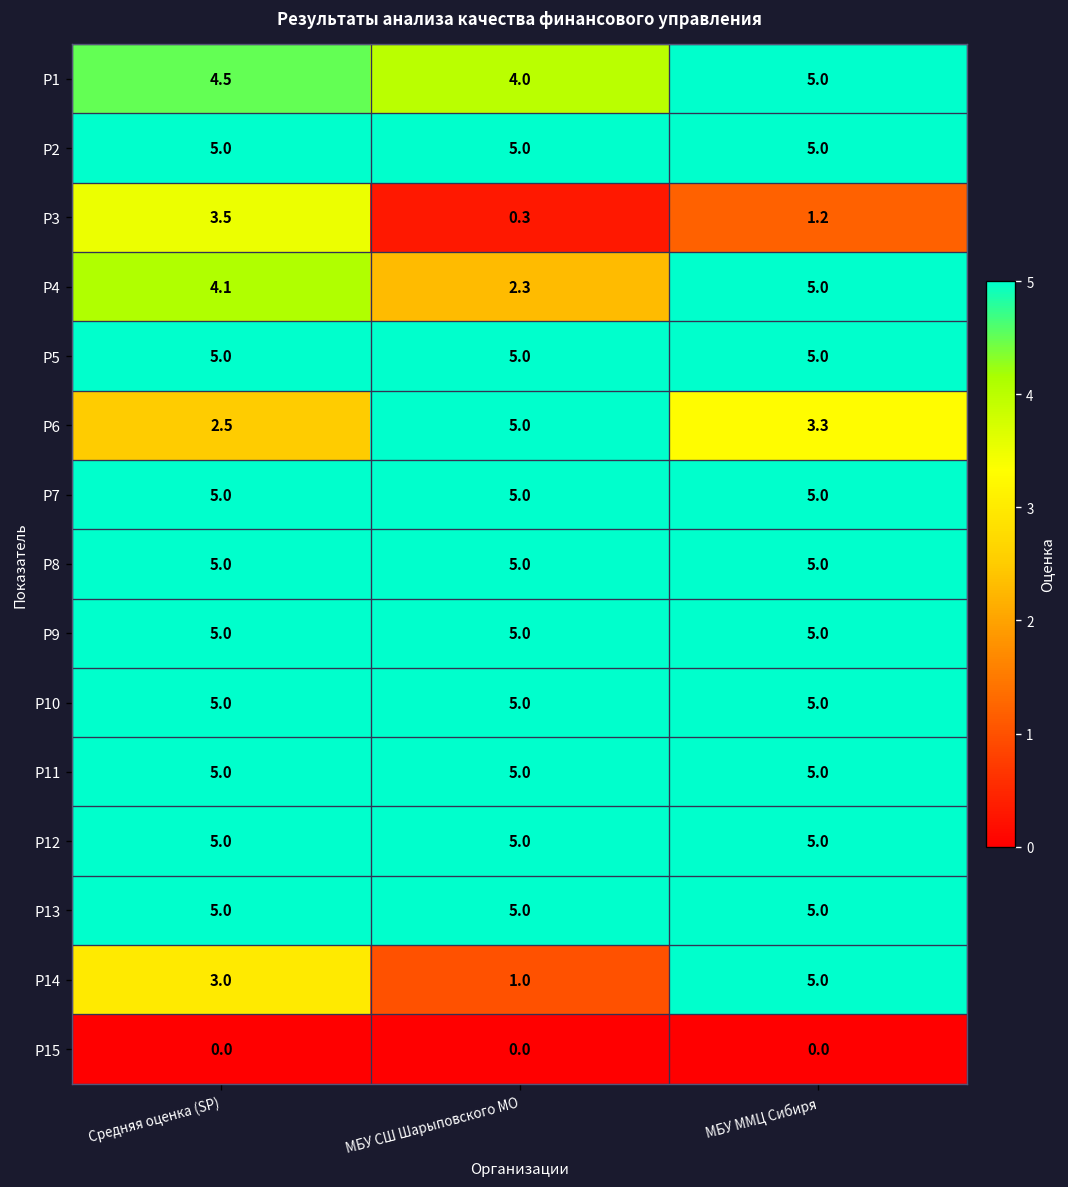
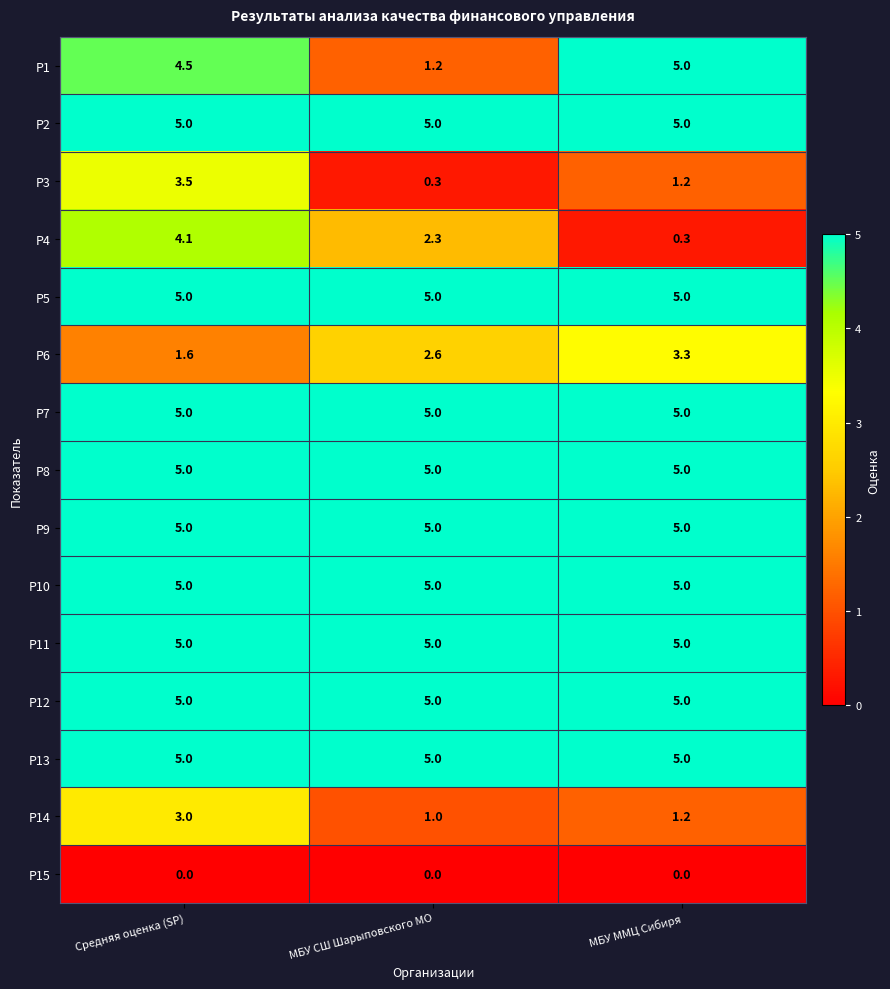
  {
    "Р1": {
      "Средняя оценка (SP)": 4.5,
-     "МБУ СШ Шарыповского МО": 4.0,
+     "МБУ СШ Шарыповского МО": 1.2,
      "МБУ ММЦ Сибиря": 5.0
    },
    "Р2": {
      "Средняя оценка (SP)": 5.0,
      "МБУ СШ Шарыповского МО": 5.0,
      "МБУ ММЦ Сибиря": 5.0
    },
    "Р3": {
      "Средняя оценка (SP)": 3.5,
      "МБУ СШ Шарыповского МО": 0.3,
      "МБУ ММЦ Сибиря": 1.2
    },
    "Р4": {
      "Средняя оценка (SP)": 4.1,
      "МБУ СШ Шарыповского МО": 2.3,
-     "МБУ ММЦ Сибиря": 5.0
+     "МБУ ММЦ Сибиря": 0.3
    },
    "Р5": {
      "Средняя оценка (SP)": 5.0,
      "МБУ СШ Шарыповского МО": 5.0,
      "МБУ ММЦ Сибиря": 5.0
    },
    "Р6": {
-     "Средняя оценка (SP)": 2.5,
-     "МБУ СШ Шарыповского МО": 5.0,
+     "Средняя оценка (SP)": 1.6,
+     "МБУ СШ Шарыповского МО": 2.6,
      "МБУ ММЦ Сибиря": 3.3
    },
    "Р7": {
      "Средняя оценка (SP)": 5.0,
      "МБУ СШ Шарыповского МО": 5.0,
      "МБУ ММЦ Сибиря": 5.0
    },
    "Р8": {
      "Средняя оценка (SP)": 5.0,
      "МБУ СШ Шарыповского МО": 5.0,
      "МБУ ММЦ Сибиря": 5.0
    },
    "Р9": {
      "Средняя оценка (SP)": 5.0,
      "МБУ СШ Шарыповского МО": 5.0,
      "МБУ ММЦ Сибиря": 5.0
    },
    "Р10": {
      "Средняя оценка (SP)": 5.0,
      "МБУ СШ Шарыповского МО": 5.0,
      "МБУ ММЦ Сибиря": 5.0
    },
    "Р11": {
      "Средняя оценка (SP)": 5.0,
      "МБУ СШ Шарыповского МО": 5.0,
      "МБУ ММЦ Сибиря": 5.0
    },
    "Р12": {
      "Средняя оценка (SP)": 5.0,
      "МБУ СШ Шарыповского МО": 5.0,
      "МБУ ММЦ Сибиря": 5.0
    },
    "Р13": {
      "Средняя оценка (SP)": 5.0,
      "МБУ СШ Шарыповского МО": 5.0,
      "МБУ ММЦ Сибиря": 5.0
    },
    "Р14": {
      "Средняя оценка (SP)": 3.0,
      "МБУ СШ Шарыповского МО": 1.0,
-     "МБУ ММЦ Сибиря": 5.0
+     "МБУ ММЦ Сибиря": 1.2
    },
    "Р15": {
      "Средняя оценка (SP)": 0.0,
      "МБУ СШ Шарыповского МО": 0.0,
      "МБУ ММЦ Сибиря": 0.0
    }
  }
